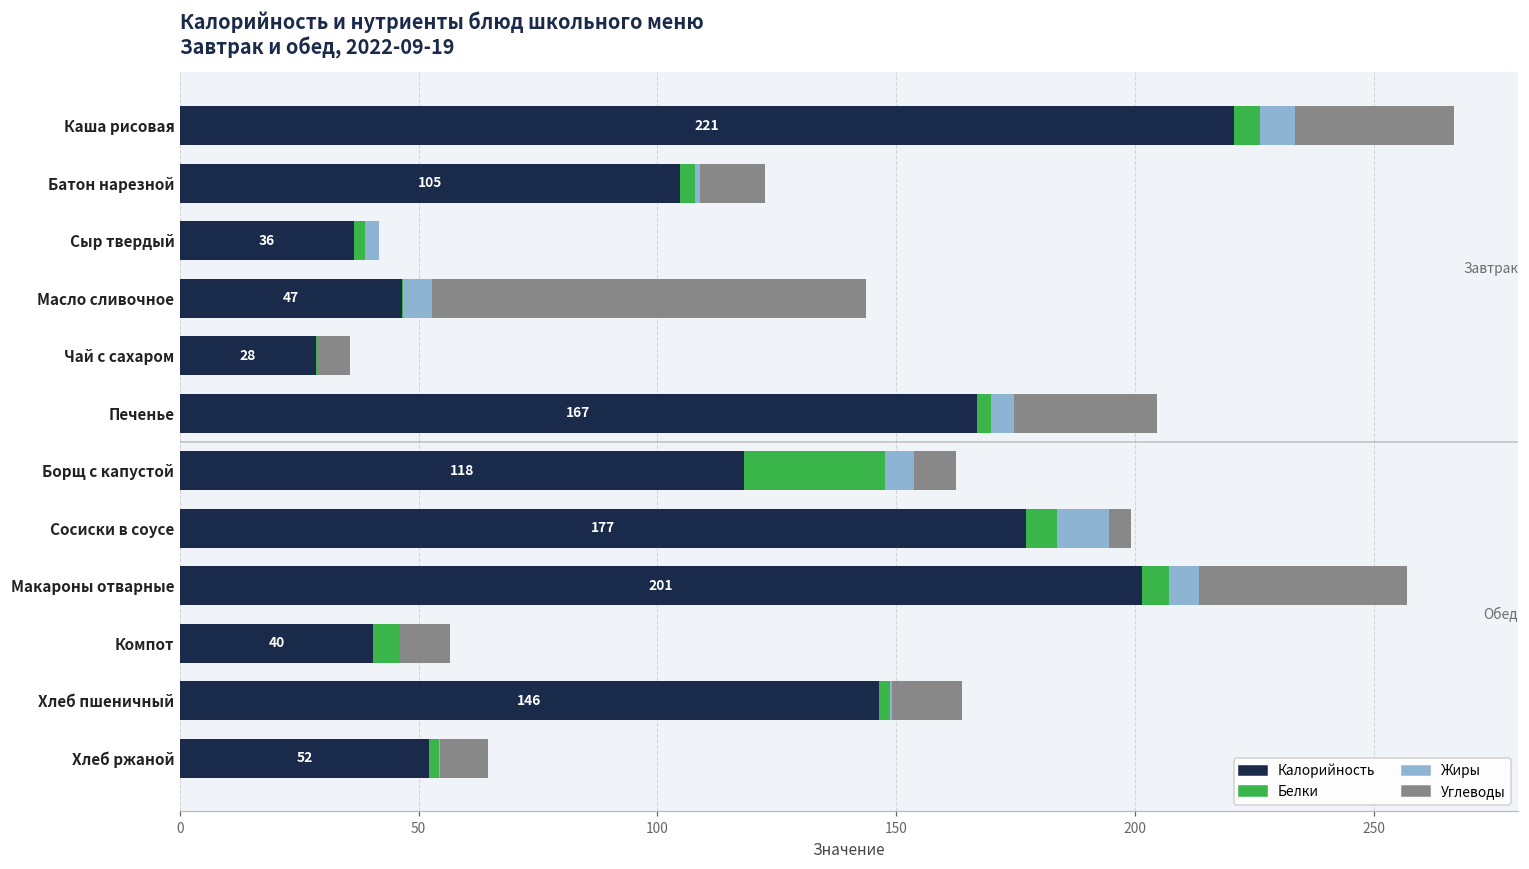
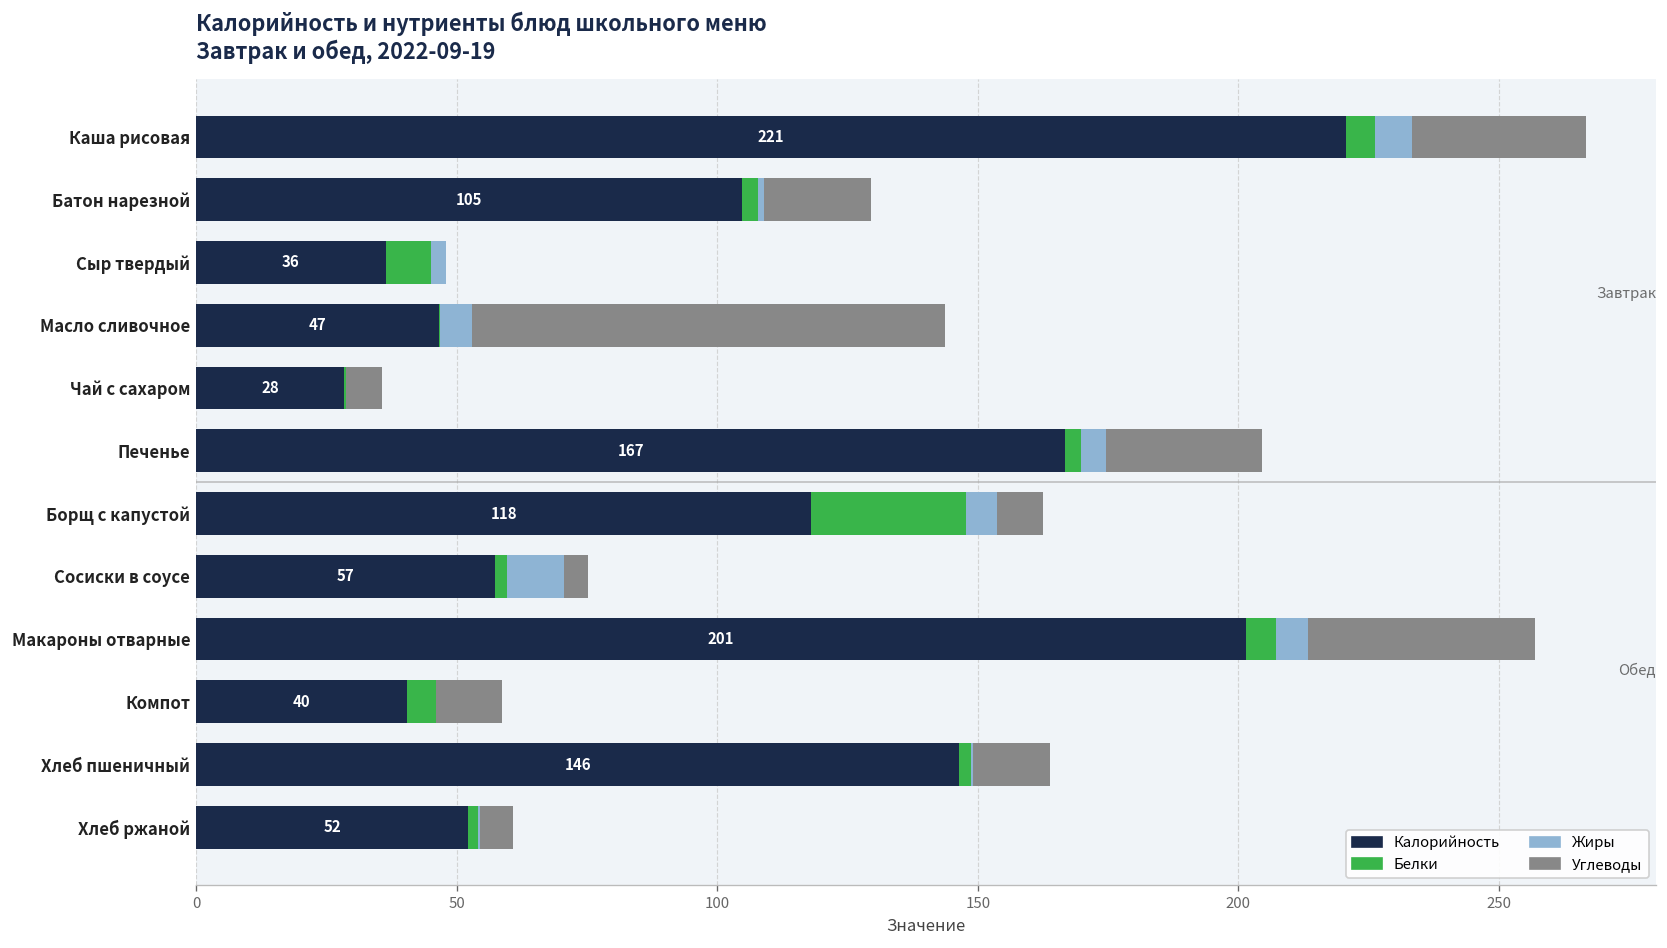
  {
    "Калорийность": {
      "Каша рисовая": 221,
      "Батон нарезной": 105,
      "Сыр твердый": 36,
      "Масло сливочное": 47,
      "Чай с сахаром": 28,
      "Печенье": 167,
      "Борщ с капустой": 118,
-     "Сосиски в соусе": 177,
+     "Сосиски в соусе": 57,
      "Макароны отварные": 201,
      "Компот": 40,
      "Хлеб пшеничный": 146,
      "Хлеб ржаной": 52
    },
    "Белки": {
      "Каша рисовая": 6,
      "Батон нарезной": 3,
-     "Сыр твердый": 2,
+     "Сыр твердый": 9,
      "Печенье": 3,
      "Борщ с капустой": 30,
-     "Сосиски в соусе": 6,
+     "Сосиски в соусе": 2,
      "Макароны отварные": 6,
      "Компот": 6,
      "Хлеб пшеничный": 2,
      "Хлеб ржаной": 2
    },
    "Жиры": {
      "Каша рисовая": 7,
      "Батон нарезной": 1,
      "Сыр твердый": 3,
      "Масло сливочное": 6,
      "Чай с сахаром": 0,
      "Печенье": 5,
      "Борщ с капустой": 6,
      "Сосиски в соусе": 11,
      "Макароны отварные": 6,
      "Компот": 0
    },
    "Углеводы": {
      "Каша рисовая": 33,
-     "Батон нарезной": 14,
+     "Батон нарезной": 21,
      "Сыр твердый": 0,
      "Масло сливочное": 91,
      "Чай с сахаром": 7,
      "Печенье": 30,
      "Борщ с капустой": 9,
      "Сосиски в соусе": 5,
      "Макароны отварные": 44,
-     "Компот": 11,
+     "Компот": 13,
      "Хлеб пшеничный": 15,
-     "Хлеб ржаной": 10
+     "Хлеб ржаной": 6
    }
  }
